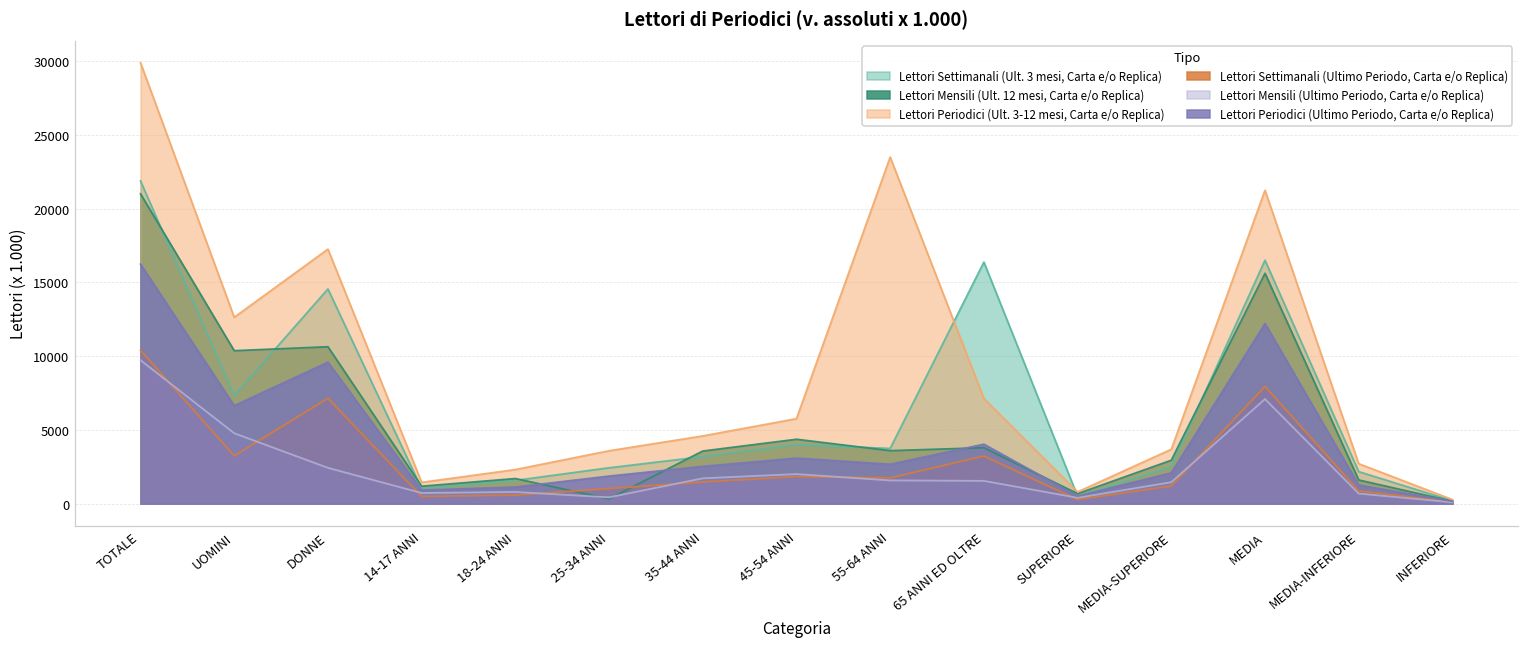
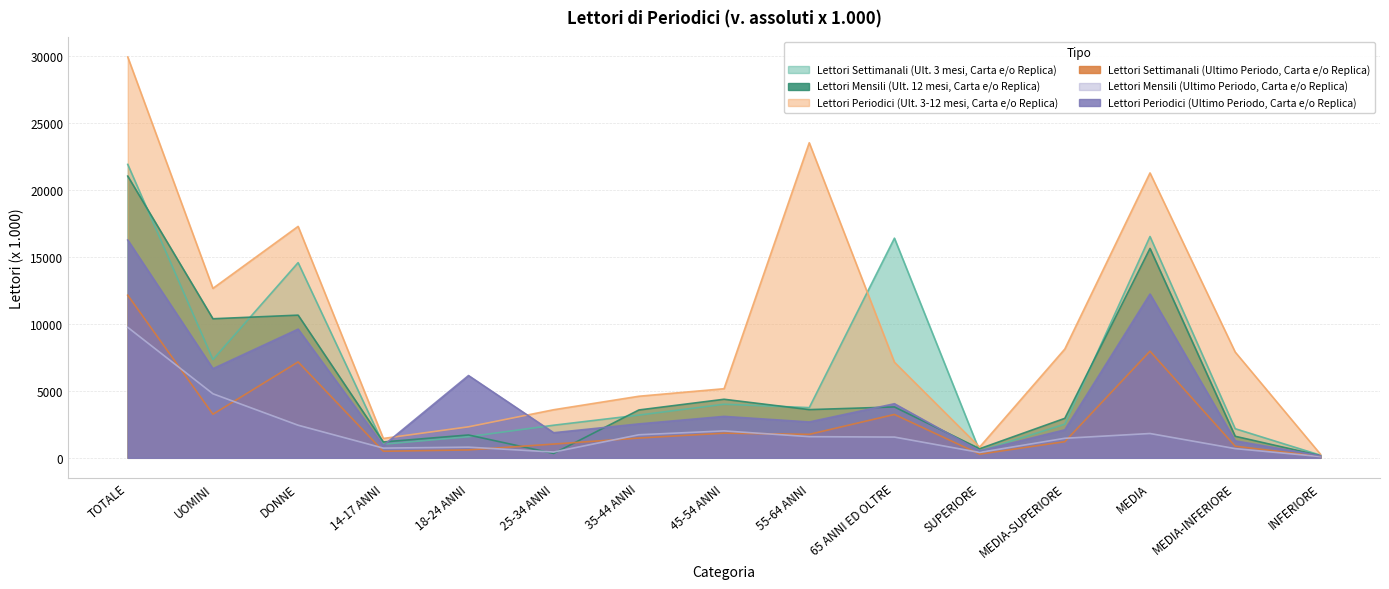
  {
    "Lettori Settimanali (Ult. 3 mesi, Carta e/o Replica)": {
      "TOTALE": 21900,
      "UOMINI": 7300,
      "DONNE": 14600,
      "25-34 ANNI": 2400,
      "35-44 ANNI": 3200,
      "45-54 ANNI": 4000,
      "65 ANNI ED OLTRE": 16400,
      "MEDIA-SUPERIORE": 2500,
      "MEDIA": 16500,
      "MEDIA-INFERIORE": 2200
    },
    "Lettori Mensili (Ult. 12 mesi, Carta e/o Replica)": {
      "TOTALE": 21000,
      "UOMINI": 10400,
      "DONNE": 10600,
      "35-44 ANNI": 3600,
      "45-54 ANNI": 4400,
      "65 ANNI ED OLTRE": 3800,
      "MEDIA-SUPERIORE": 2900,
      "MEDIA": 15600,
      "MEDIA-INFERIORE": 1600
    },
    "Lettori Periodici (Ult. 3-12 mesi, Carta e/o Replica)": {
      "TOTALE": 29900,
      "UOMINI": 12600,
      "DONNE": 17300,
      "14-17 ANNI": 1400,
      "18-24 ANNI": 2300,
      "25-34 ANNI": 3600,
      "35-44 ANNI": 4600,
-     "45-54 ANNI": 5800,
+     "45-54 ANNI": 5200,
      "55-64 ANNI": 23500,
      "65 ANNI ED OLTRE": 7100,
-     "MEDIA-SUPERIORE": 3700,
+     "MEDIA-SUPERIORE": 8100,
      "MEDIA": 21300,
-     "MEDIA-INFERIORE": 2700
+     "MEDIA-INFERIORE": 7900
    },
    "Lettori Settimanali (Ultimo Periodo, Carta e/o Replica)": {
-     "TOTALE": 10400,
+     "TOTALE": 12100,
      "UOMINI": 3200,
      "DONNE": 7200,
      "14-17 ANNI": 500,
      "18-24 ANNI": 600,
      "25-34 ANNI": 1000,
      "35-44 ANNI": 1500,
      "65 ANNI ED OLTRE": 3200,
      "MEDIA-SUPERIORE": 1200,
      "MEDIA": 8000
    },
    "Lettori Mensili (Ultimo Periodo, Carta e/o Replica)": {
      "TOTALE": 9700,
      "UOMINI": 4800,
      "DONNE": 2400,
      "14-17 ANNI": 700,
      "18-24 ANNI": 800,
      "35-44 ANNI": 1700,
      "65 ANNI ED OLTRE": 1500,
      "MEDIA-SUPERIORE": 1500,
-     "MEDIA": 7100
+     "MEDIA": 1800
    },
    "Lettori Periodici (Ultimo Periodo, Carta e/o Replica)": {
      "TOTALE": 16200,
      "UOMINI": 6600,
      "DONNE": 9600,
-     "18-24 ANNI": 1100,
+     "18-24 ANNI": 6100,
      "25-34 ANNI": 1900,
      "35-44 ANNI": 2500,
      "45-54 ANNI": 3100,
      "55-64 ANNI": 2700,
      "65 ANNI ED OLTRE": 4000,
      "MEDIA-SUPERIORE": 2100,
      "MEDIA": 12200,
      "MEDIA-INFERIORE": 1300
    }
  }
